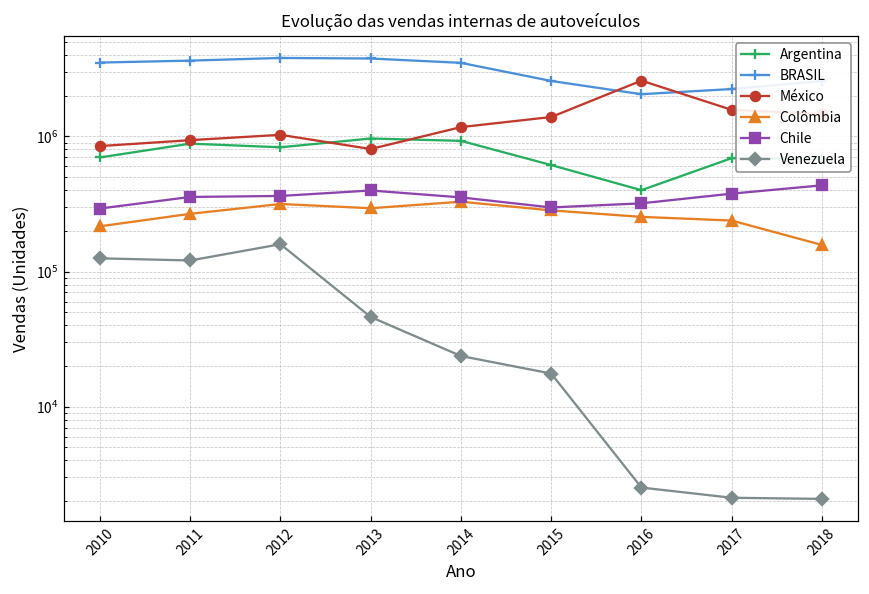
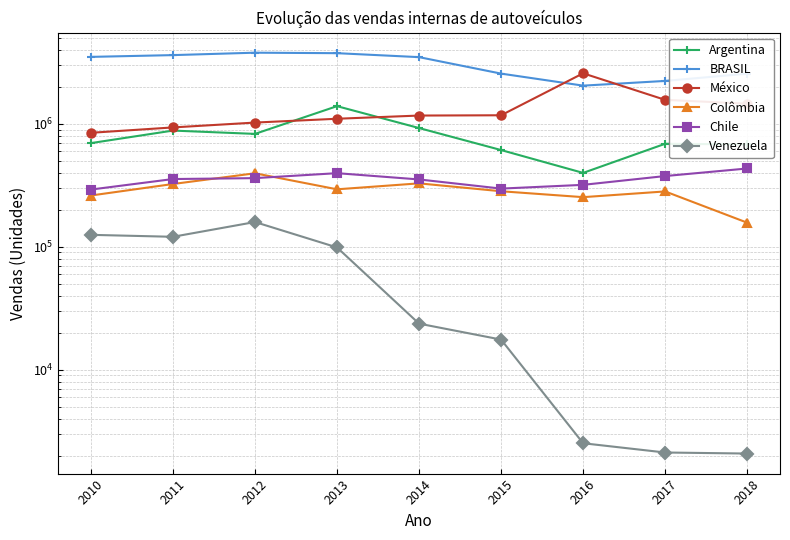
  {
    "Argentina": {
      "2010": 700000,
      "2011": 900000,
      "2012": 800000,
-     "2013": 1000000,
+     "2013": 1400000,
      "2014": 900000,
      "2015": 600000,
      "2016": 400000,
      "2017": 700000
    },
    "BRASIL": {
      "2010": 3500000,
      "2011": 3600000,
      "2012": 3800000,
      "2013": 3800000,
      "2014": 3500000,
      "2015": 2600000,
      "2016": 2100000,
      "2017": 2200000
    },
    "México": {
      "2010": 800000,
      "2011": 900000,
      "2012": 1000000,
-     "2013": 800000,
+     "2013": 1100000,
      "2014": 1200000,
-     "2015": 1400000,
+     "2015": 1200000,
      "2016": 2600000,
      "2017": 1600000
    },
    "Colômbia": {
-     "2010": 220000,
-     "2011": 270000,
-     "2012": 320000,
+     "2010": 260000,
+     "2011": 320000,
+     "2012": 400000,
      "2013": 290000,
      "2014": 330000,
      "2015": 280000,
      "2016": 250000,
-     "2017": 240000,
+     "2017": 280000,
      "2018": 160000
    },
    "Chile": {
      "2010": 290000,
      "2011": 360000,
      "2012": 360000,
      "2013": 400000,
      "2014": 350000,
      "2015": 300000,
      "2016": 320000,
      "2017": 380000,
      "2018": 430000
    },
    "Venezuela": {
      "2010": 130000,
      "2011": 120000,
      "2012": 160000,
-     "2013": 46000,
+     "2013": 100000,
      "2014": 24000,
      "2015": 18000,
      "2016": 2500,
      "2017": 2100,
      "2018": 2100
    }
  }
